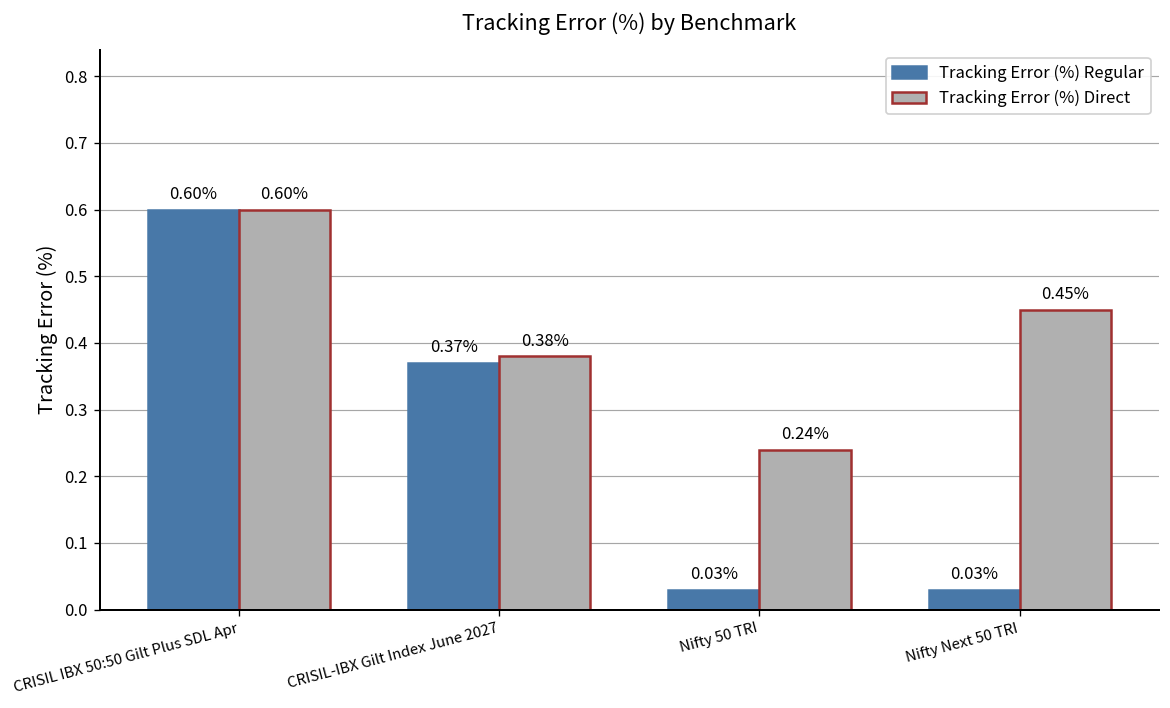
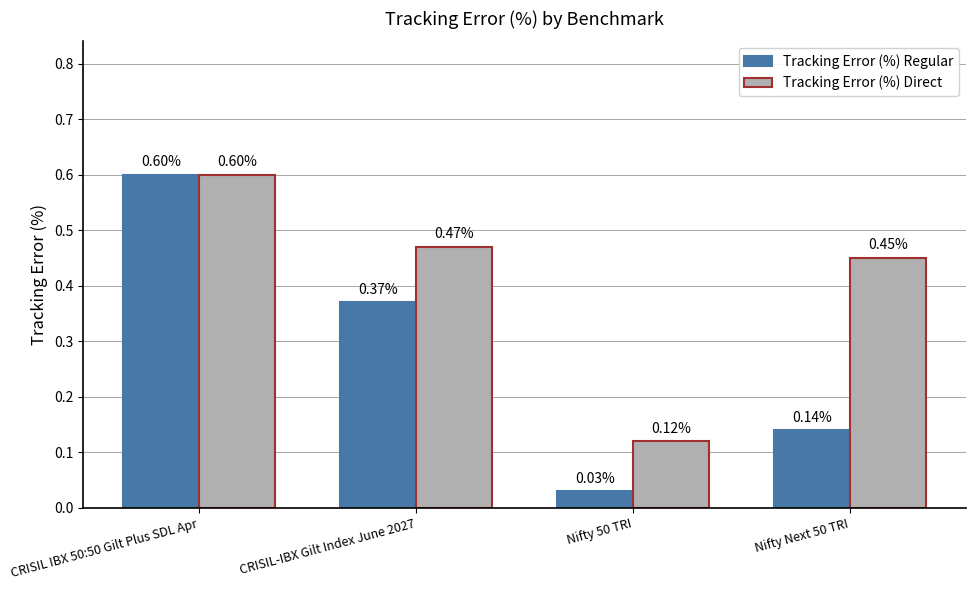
  {
    "Tracking Error (%) Regular": {
      "CRISIL IBX 50:50 Gilt Plus SDL Apr": "0.60%",
      "CRISIL-IBX Gilt Index June 2027": "0.37%",
      "Nifty 50 TRI": "0.03%",
-     "Nifty Next 50 TRI": "0.03%"
+     "Nifty Next 50 TRI": "0.14%"
    },
    "Tracking Error (%) Direct": {
      "CRISIL IBX 50:50 Gilt Plus SDL Apr": "0.60%",
-     "CRISIL-IBX Gilt Index June 2027": "0.38%",
-     "Nifty 50 TRI": "0.24%",
+     "CRISIL-IBX Gilt Index June 2027": "0.47%",
+     "Nifty 50 TRI": "0.12%",
      "Nifty Next 50 TRI": "0.45%"
    }
  }
